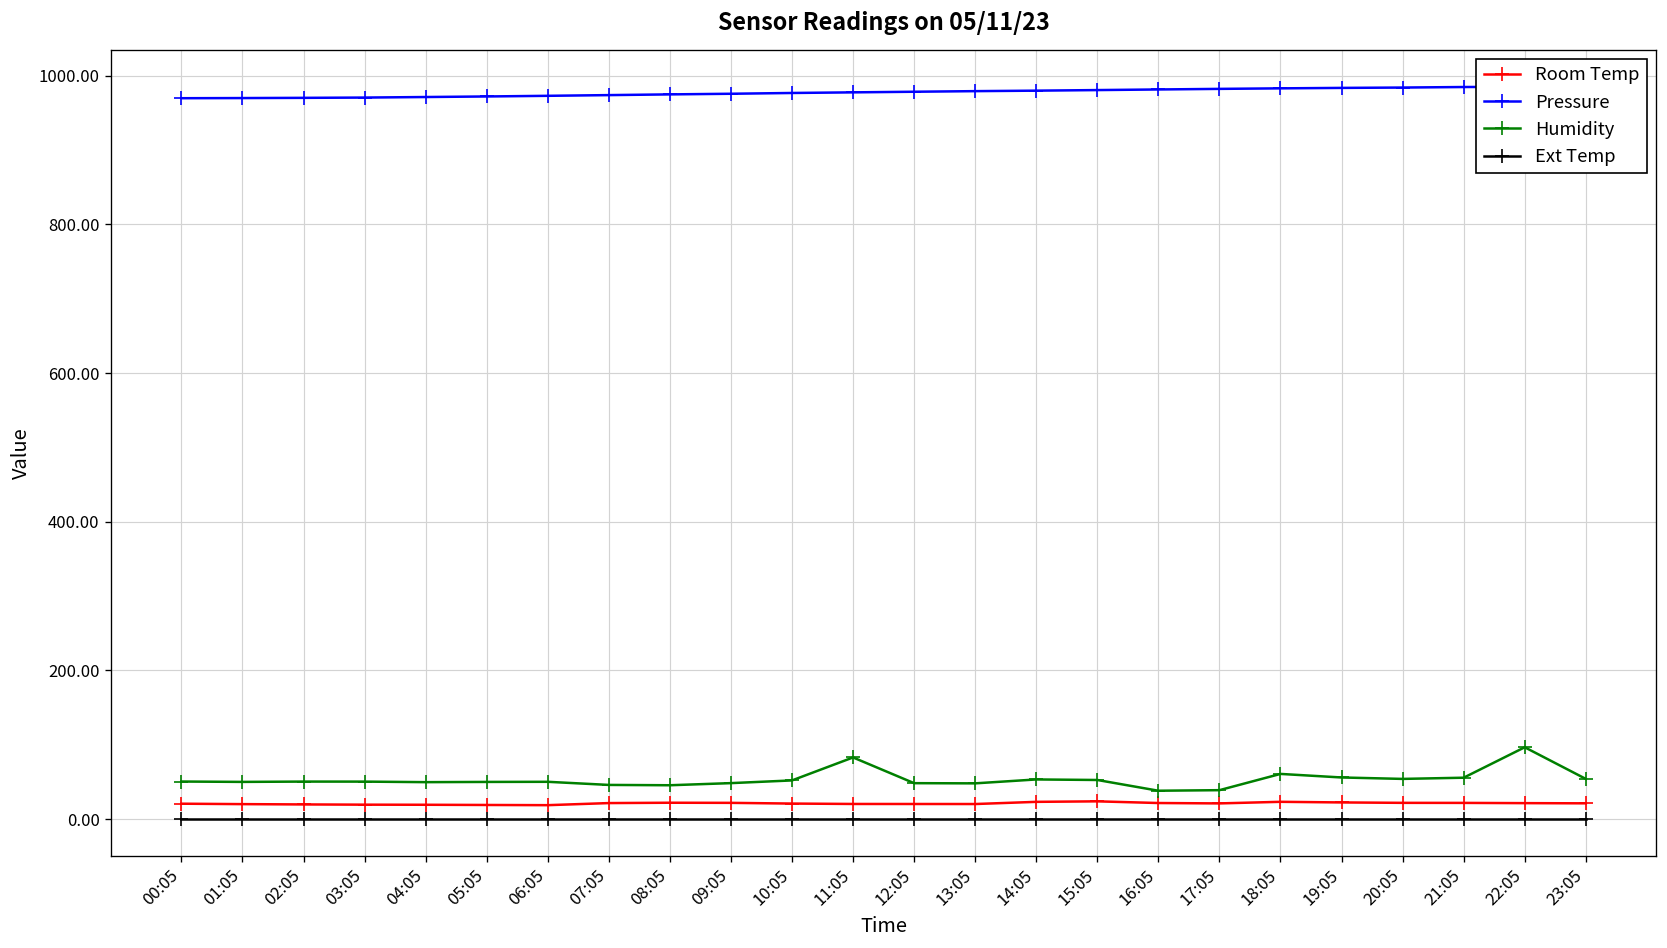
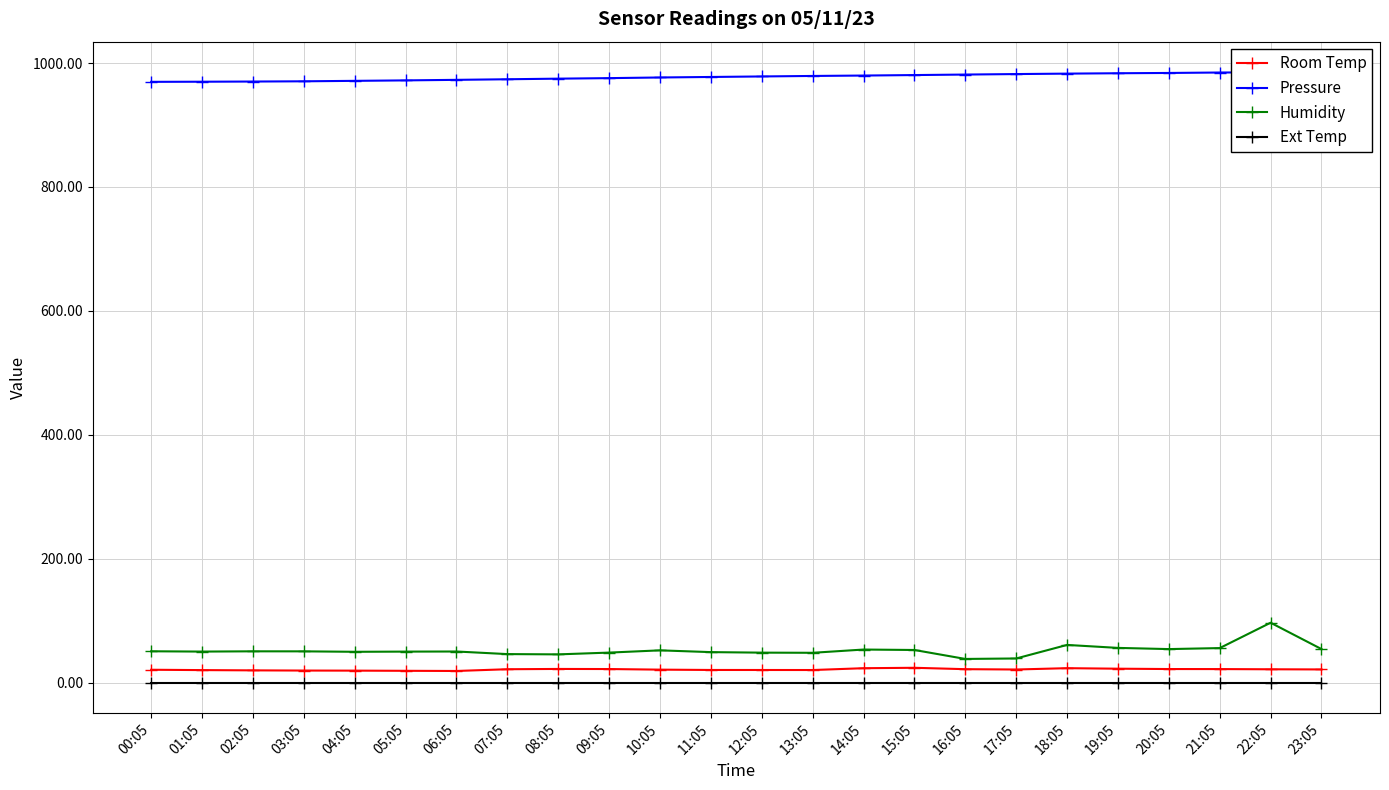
  {
    "Room Temp": {
      "00:05": 20,
      "01:05": 20,
      "02:05": 20,
      "03:05": 20,
      "04:05": 20,
      "05:05": 20,
      "06:05": 20,
      "07:05": 20,
      "08:05": 20,
      "09:05": 20,
      "10:05": 20,
      "11:05": 20,
      "12:05": 20,
      "13:05": 20,
      "14:05": 20,
      "15:05": 20,
      "16:05": 20,
      "17:05": 20,
      "18:05": 20,
      "19:05": 20,
      "20:05": 20,
      "21:05": 20,
      "22:05": 20,
      "23:05": 20
    },
    "Pressure": {
      "00:05": 970,
      "01:05": 970,
      "02:05": 970,
      "03:05": 970,
      "04:05": 970,
      "05:05": 970,
      "06:05": 970,
      "07:05": 970,
      "08:05": 970,
      "09:05": 980,
      "10:05": 980,
      "11:05": 980,
      "12:05": 980,
      "13:05": 980,
      "14:05": 980,
      "15:05": 980,
      "16:05": 980,
      "17:05": 980,
      "18:05": 980,
      "19:05": 980,
      "20:05": 980,
      "21:05": 980
    },
    "Humidity": {
      "00:05": 50,
      "01:05": 50,
      "02:05": 50,
      "03:05": 50,
      "04:05": 50,
      "05:05": 50,
      "06:05": 50,
      "07:05": 50,
      "08:05": 50,
      "09:05": 50,
      "10:05": 50,
-     "11:05": 80,
+     "11:05": 50,
      "12:05": 50,
      "13:05": 50,
      "14:05": 50,
      "15:05": 50,
      "16:05": 40,
      "17:05": 40,
      "18:05": 60,
      "19:05": 60,
      "20:05": 50,
      "21:05": 60,
      "22:05": 100,
      "23:05": 50
    },
    "Ext Temp": {
      "00:05": 0,
      "01:05": 0,
      "02:05": 0,
      "03:05": 0,
      "04:05": 0,
      "05:05": 0,
      "06:05": 0,
      "07:05": 0,
      "08:05": 0,
      "09:05": 0,
      "10:05": 0,
      "11:05": 0,
      "12:05": 0,
      "13:05": 0,
      "14:05": 0,
      "15:05": 0,
      "16:05": 0,
      "17:05": 0,
      "18:05": 0,
      "19:05": 0,
      "20:05": 0,
      "21:05": 0,
      "22:05": 0,
      "23:05": 0
    }
  }
